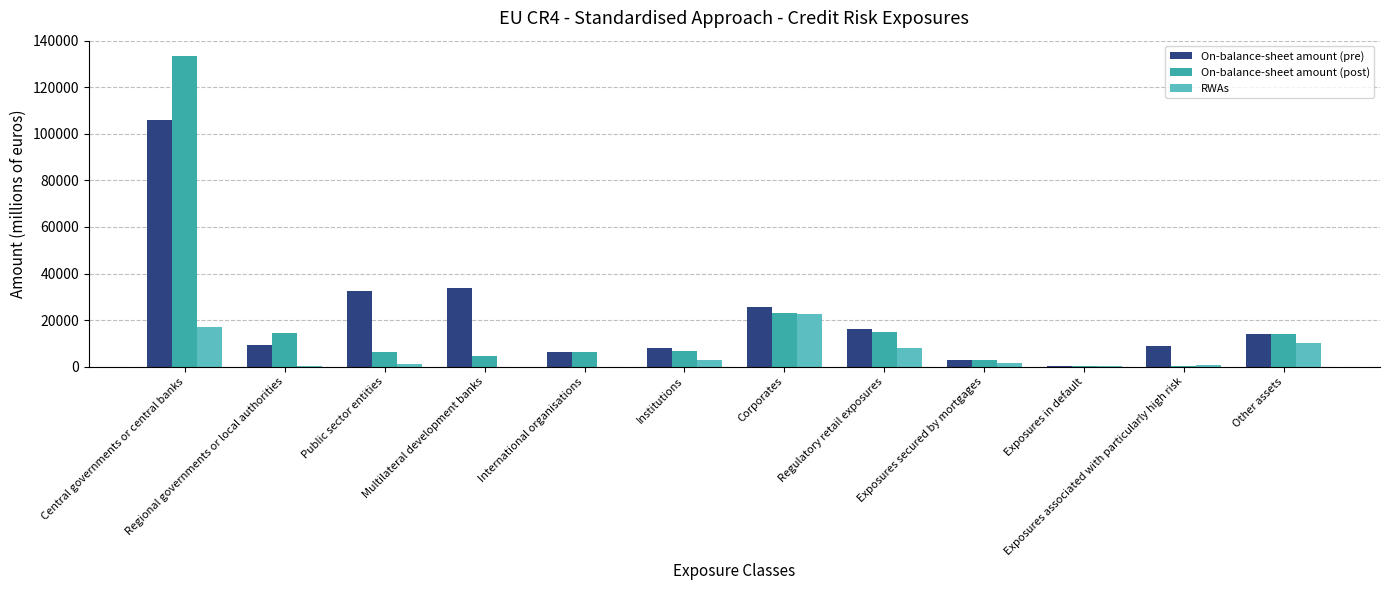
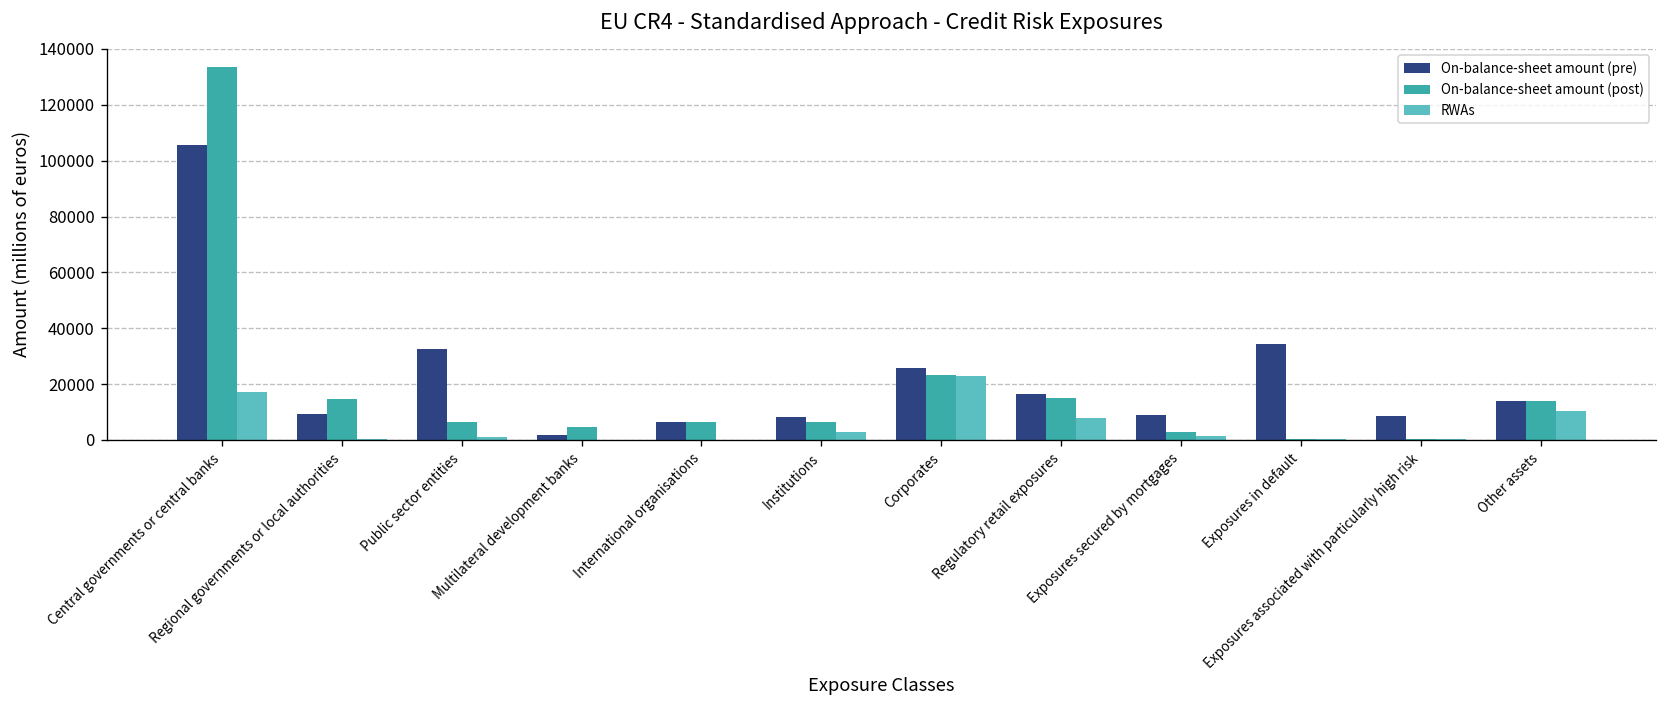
  {
    "On-balance-sheet amount (pre)": {
      "Central governments or central banks": 106000,
      "Regional governments or local authorities": 9000,
      "Public sector entities": 33000,
-     "Multilateral development banks": 34000,
+     "Multilateral development banks": 2000,
      "International organisations": 6000,
      "Institutions": 8000,
      "Corporates": 26000,
      "Regulatory retail exposures": 16000,
-     "Exposures secured by mortgages": 3000,
-     "Exposures in default": 0,
+     "Exposures secured by mortgages": 9000,
+     "Exposures in default": 34000,
      "Exposures associated with particularly high risk": 9000,
      "Other assets": 14000
    }
  }
